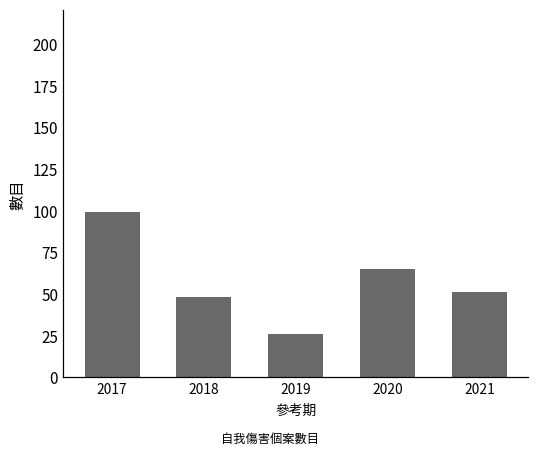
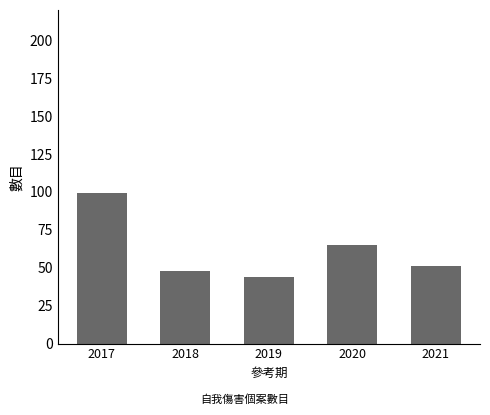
  {
    "2017": 99,
    "2018": 48,
-   "2019": 26,
+   "2019": 44,
    "2020": 65,
    "2021": 51
  }
